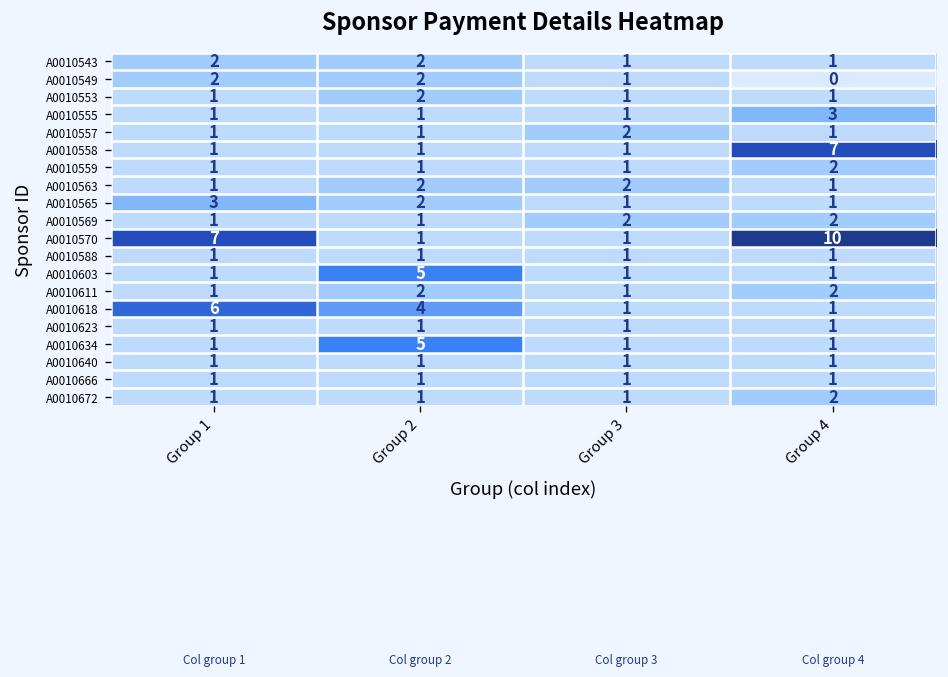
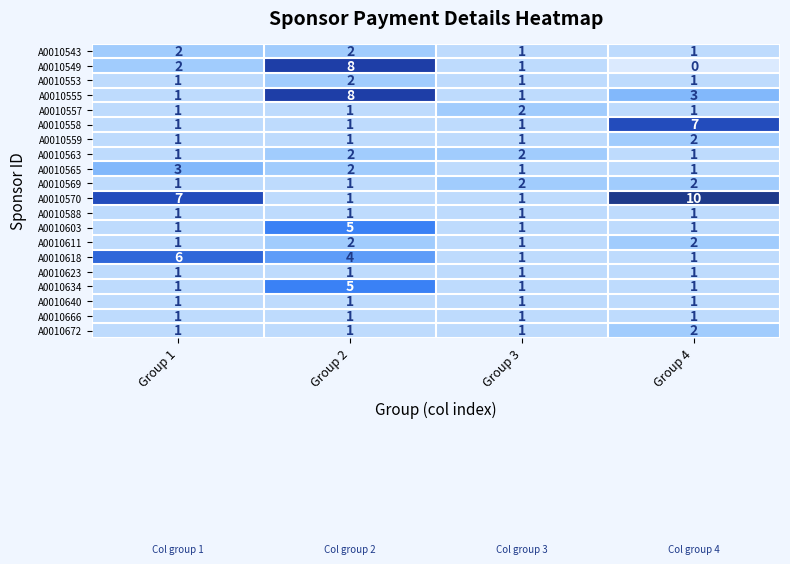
  {
    "A0010543": {
      "Group 1": 2,
      "Group 2": 2,
      "Group 3": 1,
      "Group 4": 1
    },
    "A0010549": {
      "Group 1": 2,
-     "Group 2": 2,
+     "Group 2": 8,
      "Group 3": 1,
      "Group 4": 0
    },
    "A0010553": {
      "Group 1": 1,
      "Group 2": 2,
      "Group 3": 1,
      "Group 4": 1
    },
    "A0010555": {
      "Group 1": 1,
-     "Group 2": 1,
+     "Group 2": 8,
      "Group 3": 1,
      "Group 4": 3
    },
    "A0010557": {
      "Group 1": 1,
      "Group 2": 1,
      "Group 3": 2,
      "Group 4": 1
    },
    "A0010558": {
      "Group 1": 1,
      "Group 2": 1,
      "Group 3": 1,
      "Group 4": 7
    },
    "A0010559": {
      "Group 1": 1,
      "Group 2": 1,
      "Group 3": 1,
      "Group 4": 2
    },
    "A0010563": {
      "Group 1": 1,
      "Group 2": 2,
      "Group 3": 2,
      "Group 4": 1
    },
    "A0010565": {
      "Group 1": 3,
      "Group 2": 2,
      "Group 3": 1,
      "Group 4": 1
    },
    "A0010569": {
      "Group 1": 1,
      "Group 2": 1,
      "Group 3": 2,
      "Group 4": 2
    },
    "A0010570": {
      "Group 1": 7,
      "Group 2": 1,
      "Group 3": 1,
      "Group 4": 10
    },
    "A0010588": {
      "Group 1": 1,
      "Group 2": 1,
      "Group 3": 1,
      "Group 4": 1
    },
    "A0010603": {
      "Group 1": 1,
      "Group 2": 5,
      "Group 3": 1,
      "Group 4": 1
    },
    "A0010611": {
      "Group 1": 1,
      "Group 2": 2,
      "Group 3": 1,
      "Group 4": 2
    },
    "A0010618": {
      "Group 1": 6,
      "Group 2": 4,
      "Group 3": 1,
      "Group 4": 1
    },
    "A0010623": {
      "Group 1": 1,
      "Group 2": 1,
      "Group 3": 1,
      "Group 4": 1
    },
    "A0010634": {
      "Group 1": 1,
      "Group 2": 5,
      "Group 3": 1,
      "Group 4": 1
    },
    "A0010640": {
      "Group 1": 1,
      "Group 2": 1,
      "Group 3": 1,
      "Group 4": 1
    },
    "A0010666": {
      "Group 1": 1,
      "Group 2": 1,
      "Group 3": 1,
      "Group 4": 1
    },
    "A0010672": {
      "Group 1": 1,
      "Group 2": 1,
      "Group 3": 1,
      "Group 4": 2
    }
  }
